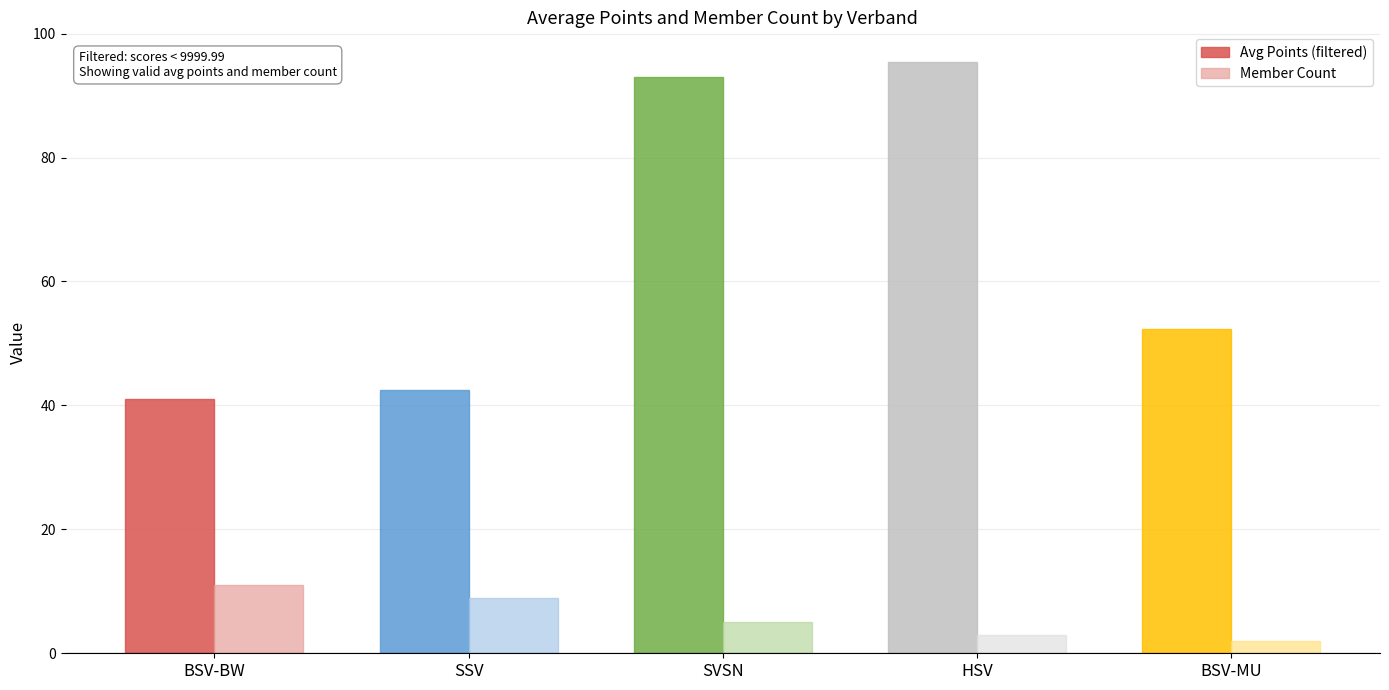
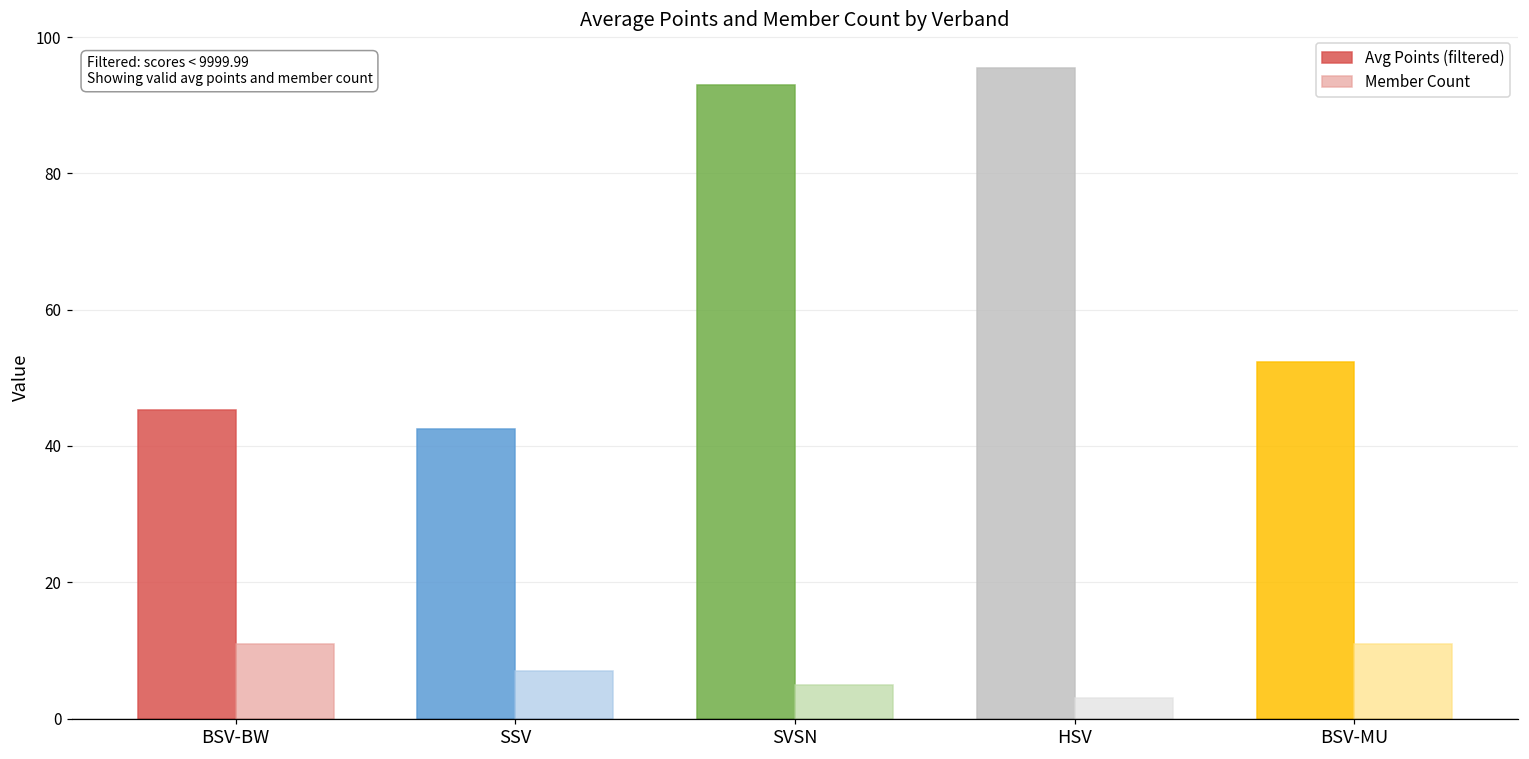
  {
    "Avg Points (filtered)": {
-     "BSV-BW": 41,
+     "BSV-BW": 45,
      "SSV": 42,
      "SVSN": 93,
      "HSV": 95,
      "BSV-MU": 52
    },
    "Member Count": {
      "BSV-BW": 11,
-     "SSV": 9,
+     "SSV": 7,
      "SVSN": 5,
      "HSV": 3,
-     "BSV-MU": 2
+     "BSV-MU": 11
    }
  }
